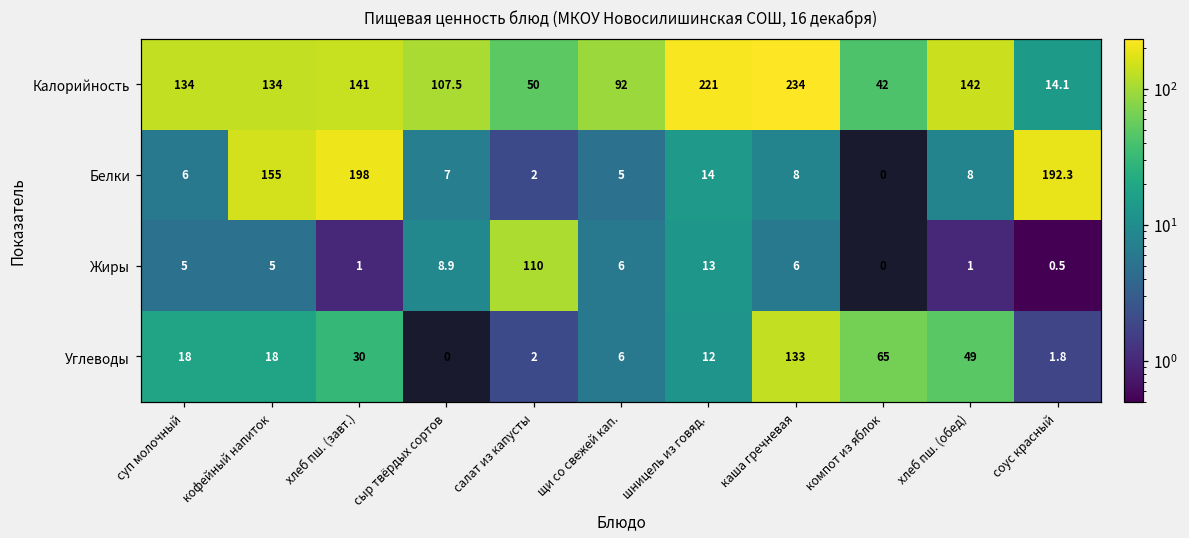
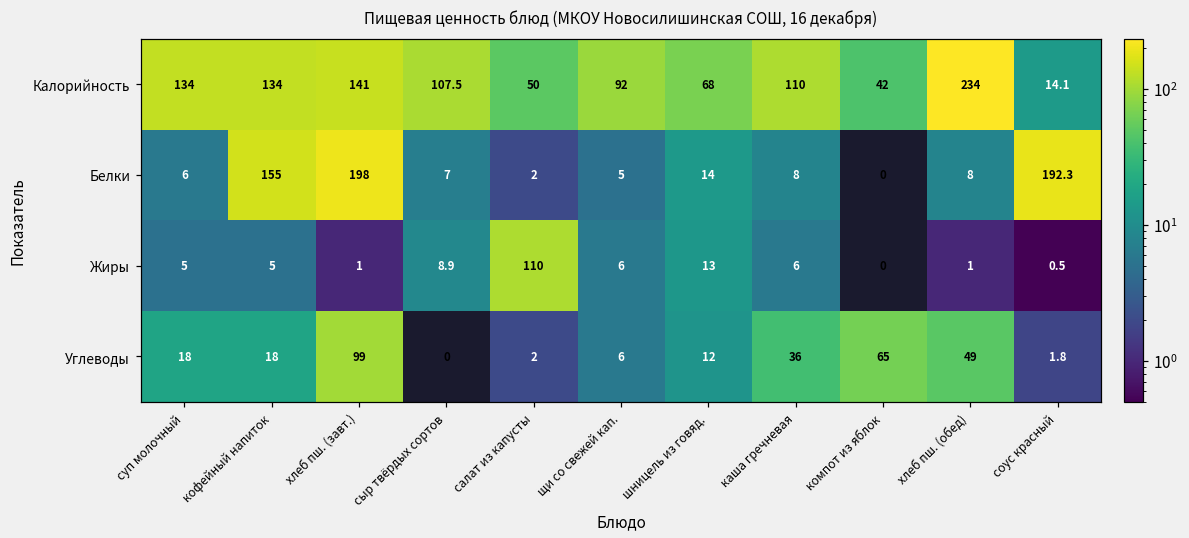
  {
    "Калорийность": {
      "суп молочный": 134,
      "кофейный напиток": 134,
      "хлеб пш. (завт.)": 141,
      "сыр твёрдых сортов": 107.5,
      "салат из капусты": 50,
      "щи со свежей кап.": 92,
-     "шницель из говяд.": 221,
-     "каша гречневая": 234,
+     "шницель из говяд.": 68,
+     "каша гречневая": 110,
      "компот из яблок": 42,
-     "хлеб пш. (обед)": 142,
+     "хлеб пш. (обед)": 234,
      "соус красный": 14.1
    },
    "Белки": {
      "суп молочный": 6,
      "кофейный напиток": 155,
      "хлеб пш. (завт.)": 198,
      "сыр твёрдых сортов": 7,
      "салат из капусты": 2,
      "щи со свежей кап.": 5,
      "шницель из говяд.": 14,
      "каша гречневая": 8,
      "хлеб пш. (обед)": 8,
      "соус красный": 192.3
    },
    "Жиры": {
      "суп молочный": 5,
      "кофейный напиток": 5,
      "хлеб пш. (завт.)": 1,
      "сыр твёрдых сортов": 8.9,
      "салат из капусты": 110,
      "щи со свежей кап.": 6,
      "шницель из говяд.": 13,
      "каша гречневая": 6,
      "хлеб пш. (обед)": 1,
      "соус красный": 0.5
    },
    "Углеводы": {
      "суп молочный": 18,
      "кофейный напиток": 18,
-     "хлеб пш. (завт.)": 30,
+     "хлеб пш. (завт.)": 99,
      "салат из капусты": 2,
      "щи со свежей кап.": 6,
      "шницель из говяд.": 12,
-     "каша гречневая": 133,
+     "каша гречневая": 36,
      "компот из яблок": 65,
      "хлеб пш. (обед)": 49,
      "соус красный": 1.8
    }
  }
